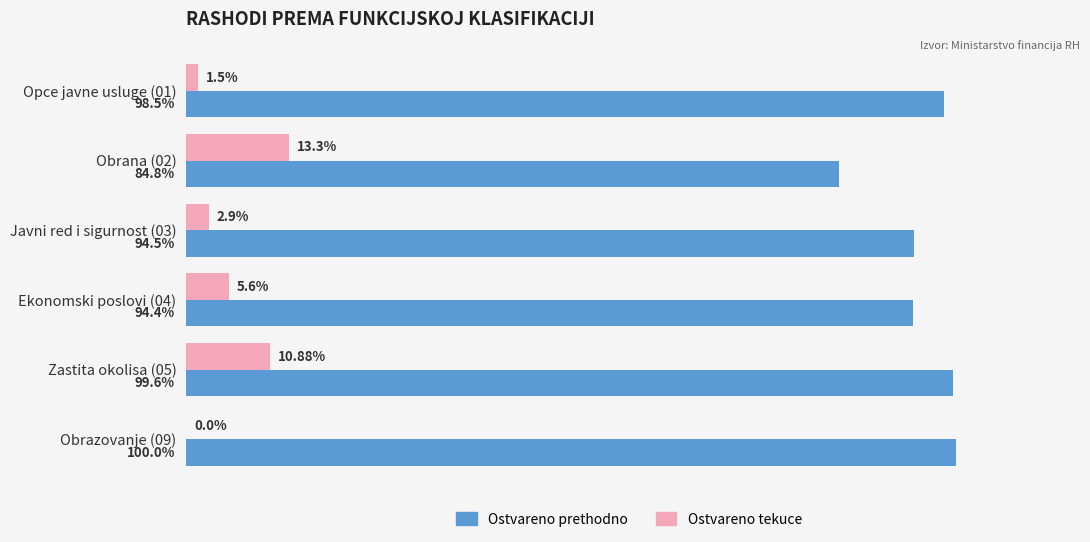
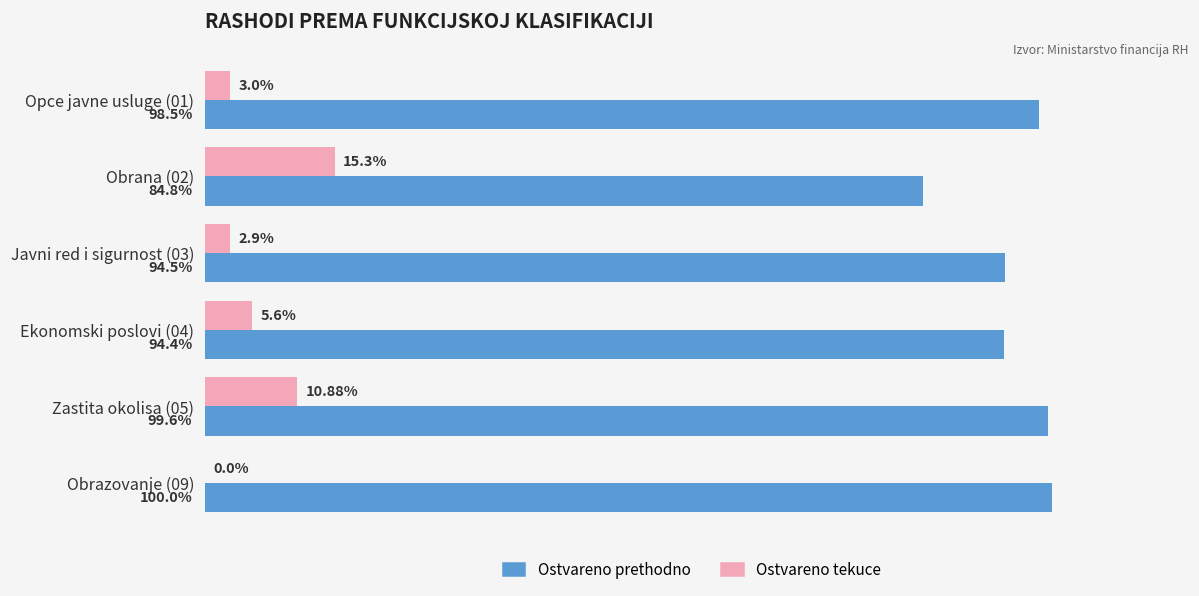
  {
    "Ostvareno tekuce": {
-     "Opce javne usluge (01)": "1.5%",
-     "Obrana (02)": "13.3%",
+     "Opce javne usluge (01)": "3.0%",
+     "Obrana (02)": "15.3%",
      "Javni red i sigurnost (03)": "2.9%",
      "Ekonomski poslovi (04)": "5.6%",
      "Zastita okolisa (05)": "10.88%",
      "Obrazovanje (09)": "0.0%"
    }
  }
